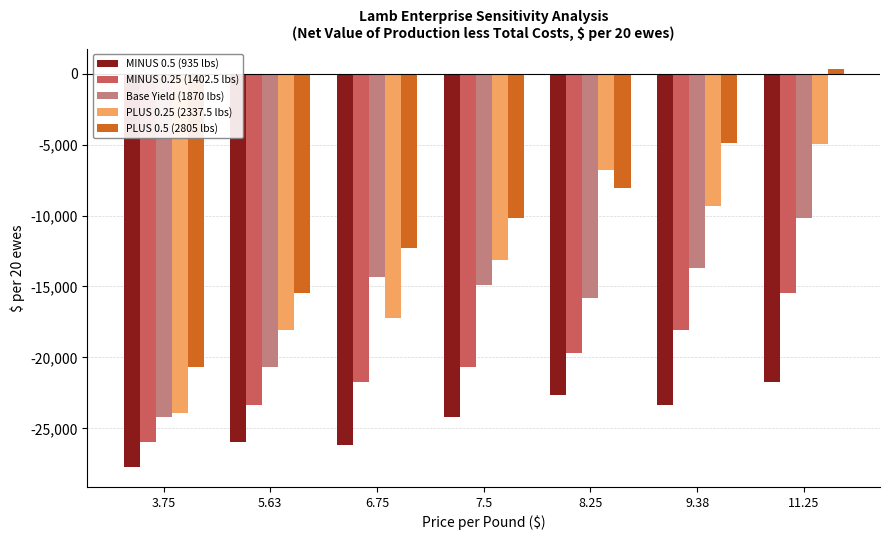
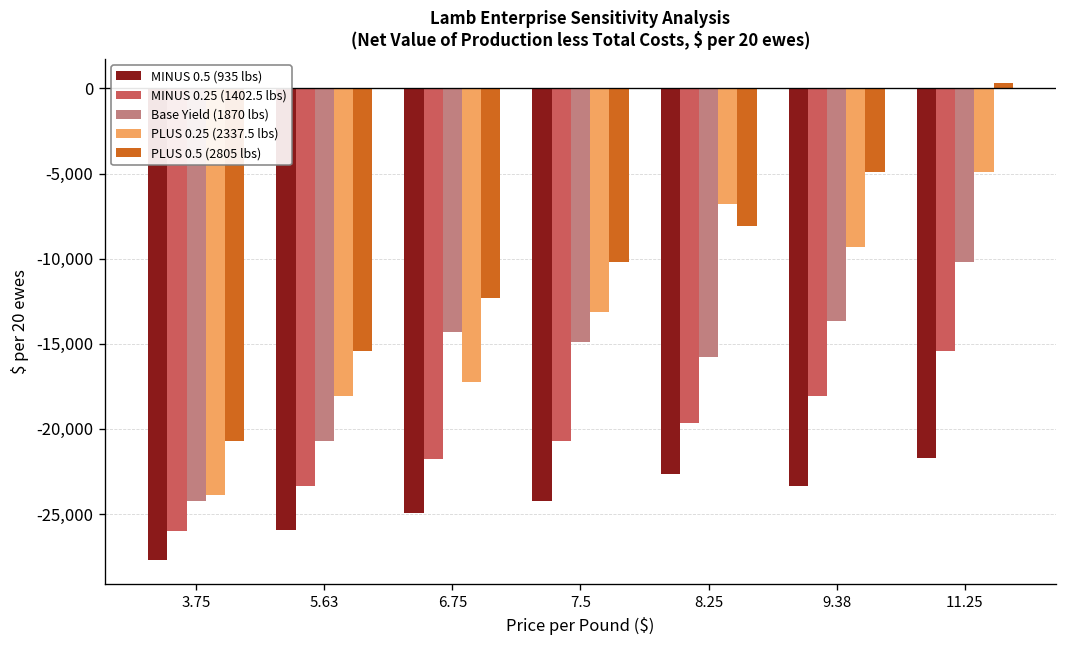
  {
    "MINUS 0.5 (935 lbs)": {
      "3.75": "-27,700",
      "5.63": "-26,000",
-     "6.75": "-26,100",
+     "6.75": "-24,900",
      "7.5": "-24,200",
      "8.25": "-22,600",
      "9.38": "-23,300",
      "11.25": "-21,700"
    },
    "PLUS 0.25 (2337.5 lbs)": {
      "3.75": "-23,900",
      "5.63": "-18,100",
      "6.75": "-17,300",
      "7.5": "-13,100",
      "8.25": "-6,800",
      "9.38": "-9,300",
      "11.25": "-4,900"
    },
    "PLUS 0.5 (2805 lbs)": {
      "3.75": "-20,700",
      "5.63": "-15,400",
      "6.75": "-12,300",
      "7.5": "-10,200",
      "8.25": "-8,100",
      "9.38": "-4,900",
      "11.25": "300"
    }
  }
